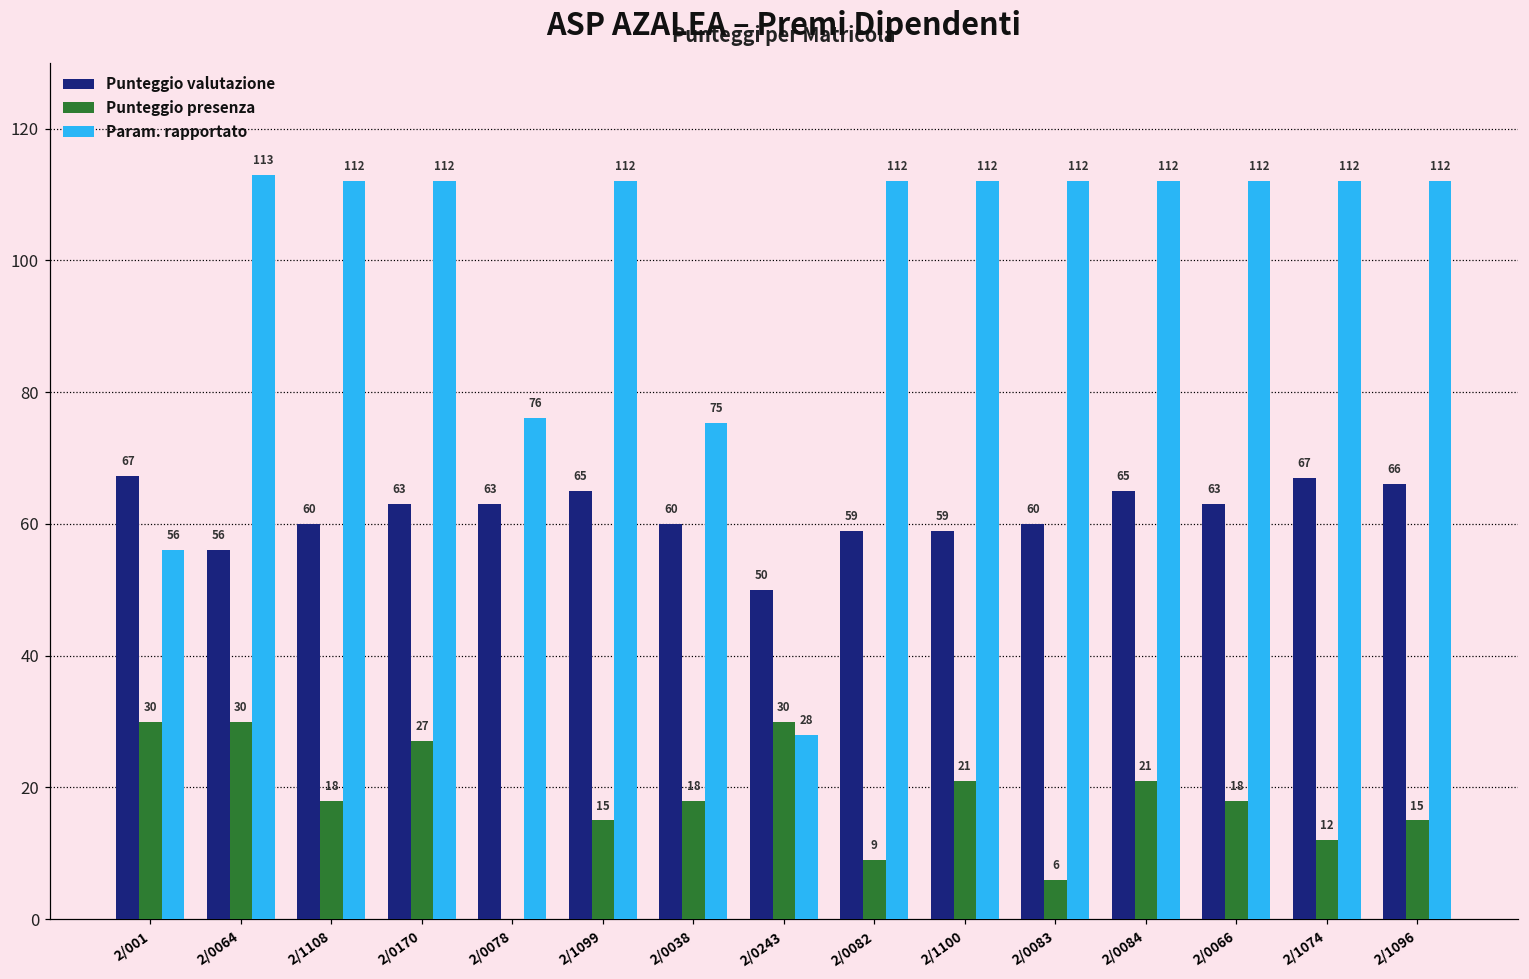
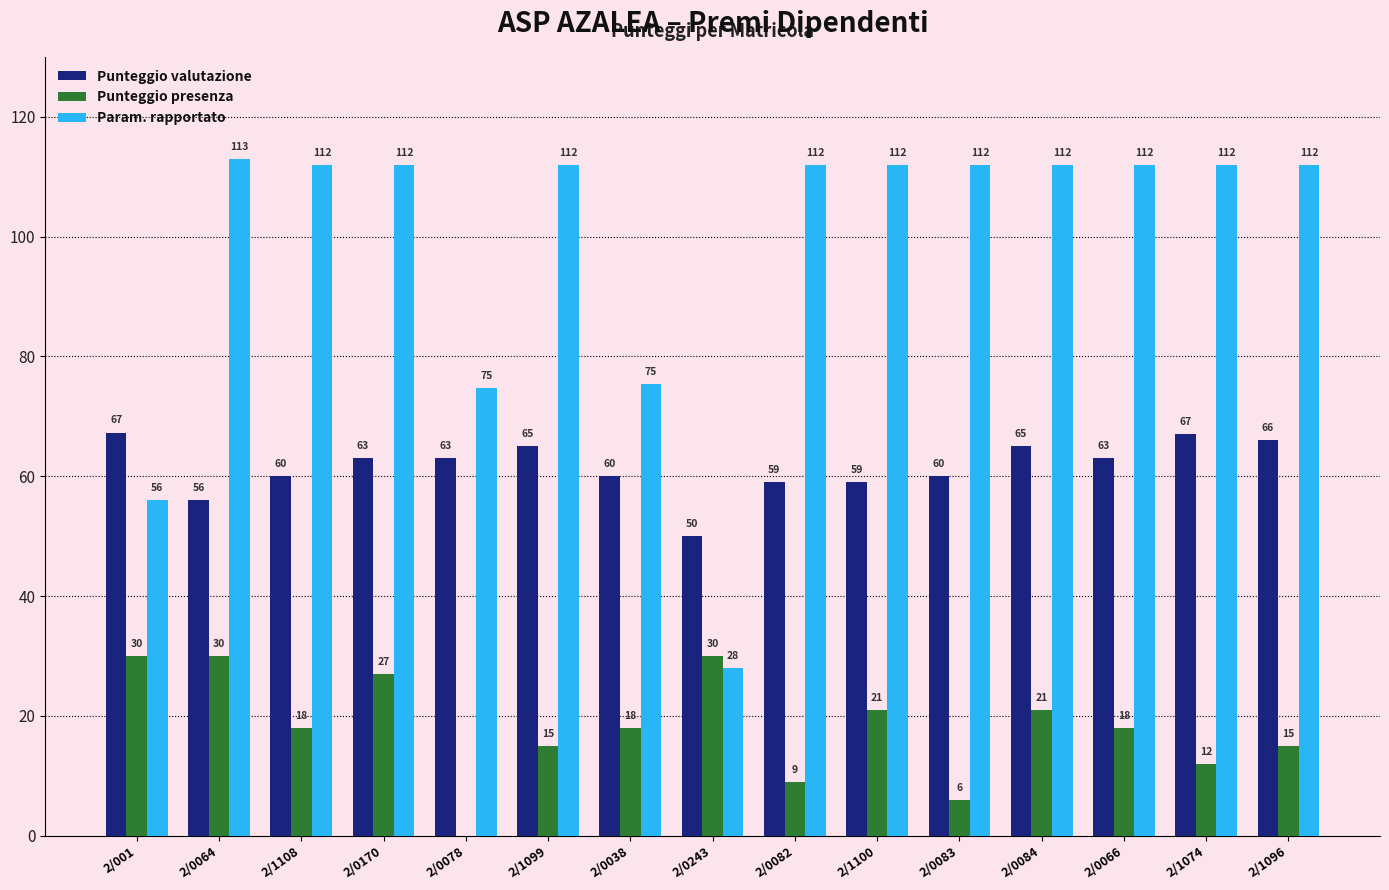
  {
    "Punteggio valutazione": {
      "2/001": 67,
      "2/0064": 56,
      "2/1108": 60,
      "2/0170": 63,
      "2/0078": 63,
      "2/1099": 65,
      "2/0038": 60,
      "2/0243": 50,
      "2/0082": 59,
      "2/1100": 59,
      "2/0083": 60,
      "2/0084": 65,
      "2/0066": 63,
      "2/1074": 67,
      "2/1096": 66
    },
    "Punteggio presenza": {
      "2/001": 30,
      "2/0064": 30,
      "2/1108": 18,
      "2/0170": 27,
      "2/1099": 15,
      "2/0038": 18,
      "2/0243": 30,
      "2/0082": 9,
      "2/1100": 21,
      "2/0083": 6,
      "2/0084": 21,
      "2/0066": 18,
      "2/1074": 12,
      "2/1096": 15
    },
    "Param. rapportato": {
      "2/001": 56,
      "2/0064": 113,
      "2/1108": 112,
      "2/0170": 112,
-     "2/0078": 76,
+     "2/0078": 75,
      "2/1099": 112,
      "2/0038": 75,
      "2/0243": 28,
      "2/0082": 112,
      "2/1100": 112,
      "2/0083": 112,
      "2/0084": 112,
      "2/0066": 112,
      "2/1074": 112,
      "2/1096": 112
    }
  }
